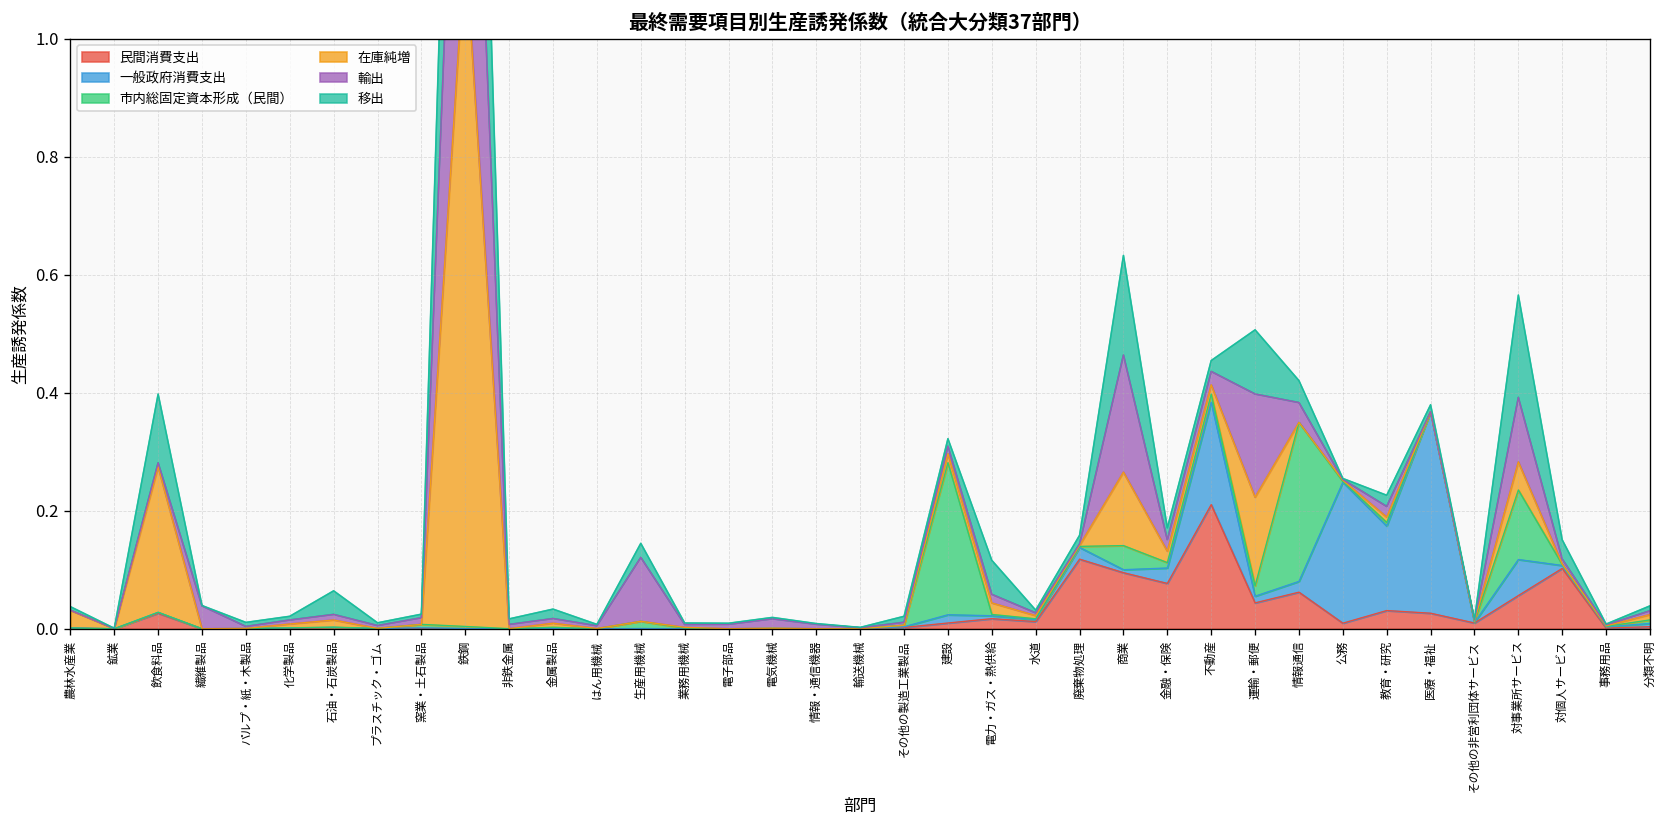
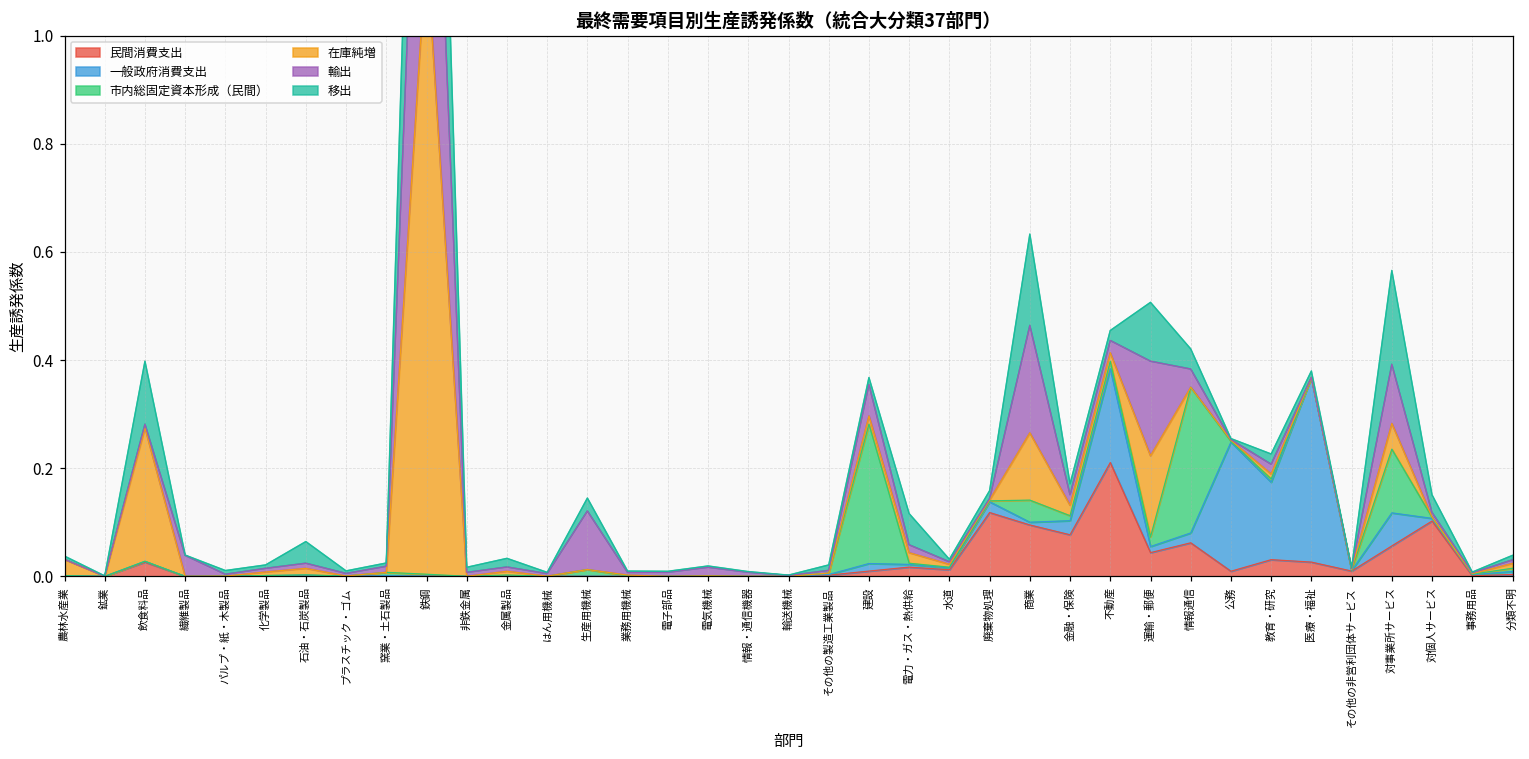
  {
    "民間消費支出": {
      "建設": 0.01,
      "廃棄物処理": 0.12,
      "金融・保険": 0.08,
      "不動産": 0.21,
      "運輸・郵便": 0.04,
      "情報通信": 0.06,
      "公務": 0.01,
      "教育・研究": 0.03,
      "医療・福祉": 0.03,
      "対事業所サービス": 0.06,
      "分類不明": 0.00
    },
    "一般政府消費支出": {
      "建設": 0.01,
      "金融・保険": 0.03,
      "不動産": 0.17,
      "運輸・郵便": 0.01,
      "情報通信": 0.02,
      "教育・研究": 0.14,
      "対事業所サービス": 0.06,
      "分類不明": 0.01
    },
    "在庫純増": {
      "飲食料品": 0.25,
      "化学製品": 0.01,
      "石油・石炭製品": 0.01,
      "金属製品": 0.01,
      "建設": 0.02,
      "電力・ガス・熱供給": 0.02,
      "商業": 0.12,
      "金融・保険": 0.02,
      "不動産": 0.02,
      "運輸・郵便": 0.15,
      "教育・研究": 0.01,
      "対事業所サービス": 0.05,
      "分類不明": 0.01
    },
    "輸出": {
      "飲食料品": 0.01,
      "化学製品": 0.01,
      "石油・石炭製品": 0.01,
      "窯業・土石製品": 0.01,
      "非鉄金属": 0.01,
      "金属製品": 0.01,
      "生産用機械": 0.11,
-     "建設": 0.01,
+     "建設": 0.06,
      "電力・ガス・熱供給": 0.01,
      "商業": 0.20,
      "金融・保険": 0.02,
      "不動産": 0.02,
      "運輸・郵便": 0.17,
      "情報通信": 0.03,
      "教育・研究": 0.02,
      "対事業所サービス": 0.11,
      "対個人サービス": 0.01,
      "分類不明": 0.01
    }
  }
